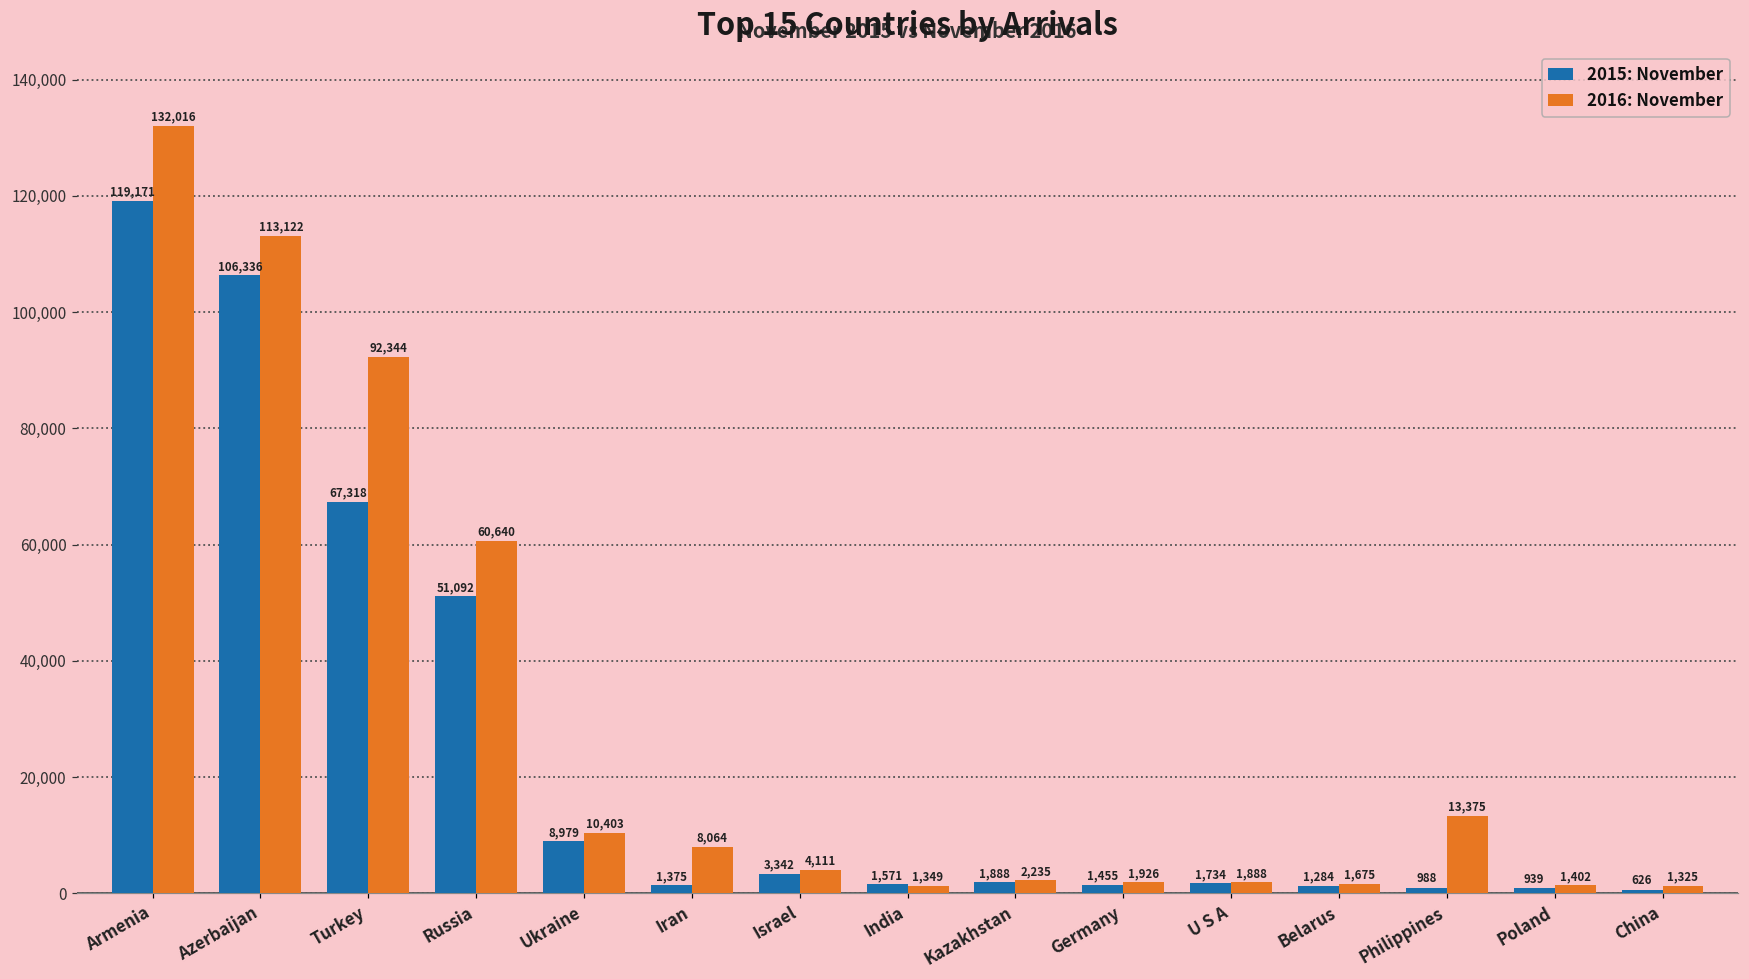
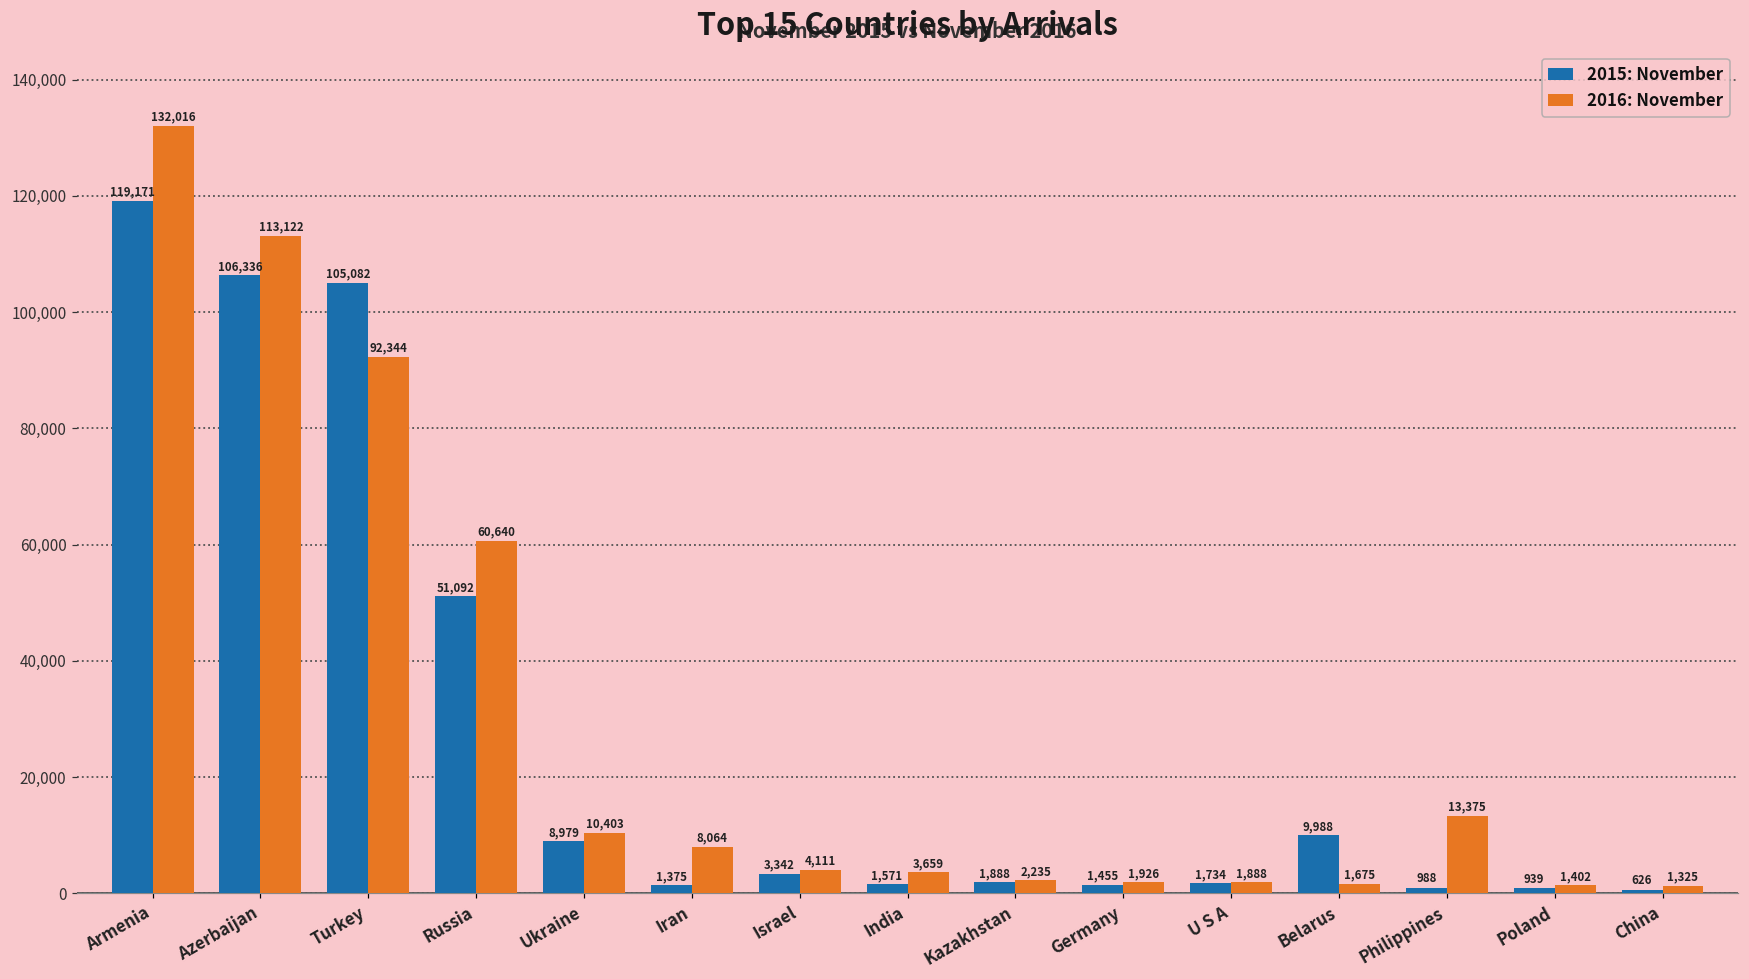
  {
    "2015: November": {
      "Armenia": "119,171",
      "Azerbaijan": "106,336",
-     "Turkey": "67,318",
+     "Turkey": "105,082",
      "Russia": "51,092",
      "Ukraine": "8,979",
      "Iran": "1,375",
      "Israel": "3,342",
      "India": "1,571",
      "Kazakhstan": "1,888",
      "Germany": "1,455",
      "U S A": "1,734",
-     "Belarus": "1,284",
+     "Belarus": "9,988",
      "Philippines": "988",
      "Poland": "939",
      "China": "626"
    },
    "2016: November": {
      "Armenia": "132,016",
      "Azerbaijan": "113,122",
      "Turkey": "92,344",
      "Russia": "60,640",
      "Ukraine": "10,403",
      "Iran": "8,064",
      "Israel": "4,111",
-     "India": "1,349",
+     "India": "3,659",
      "Kazakhstan": "2,235",
      "Germany": "1,926",
      "U S A": "1,888",
      "Belarus": "1,675",
      "Philippines": "13,375",
      "Poland": "1,402",
      "China": "1,325"
    }
  }
